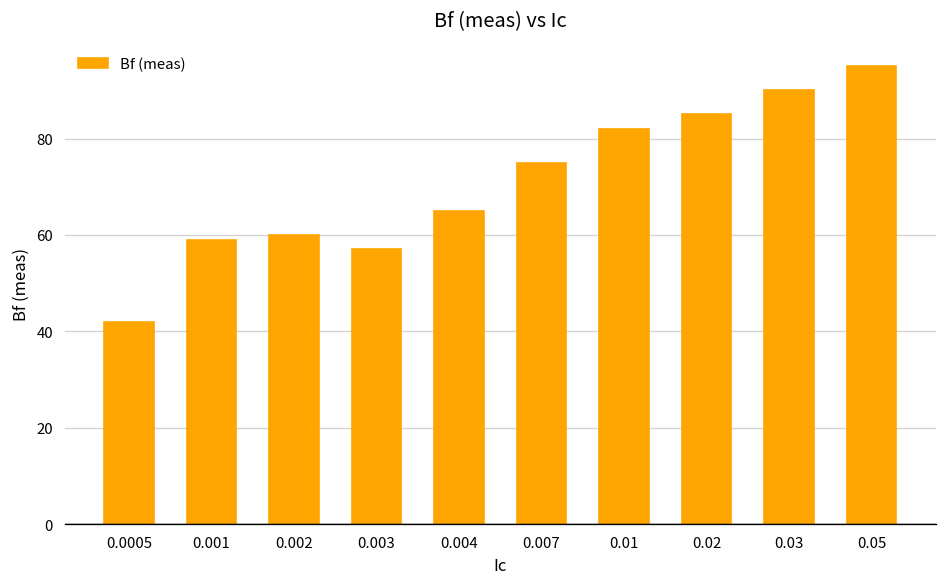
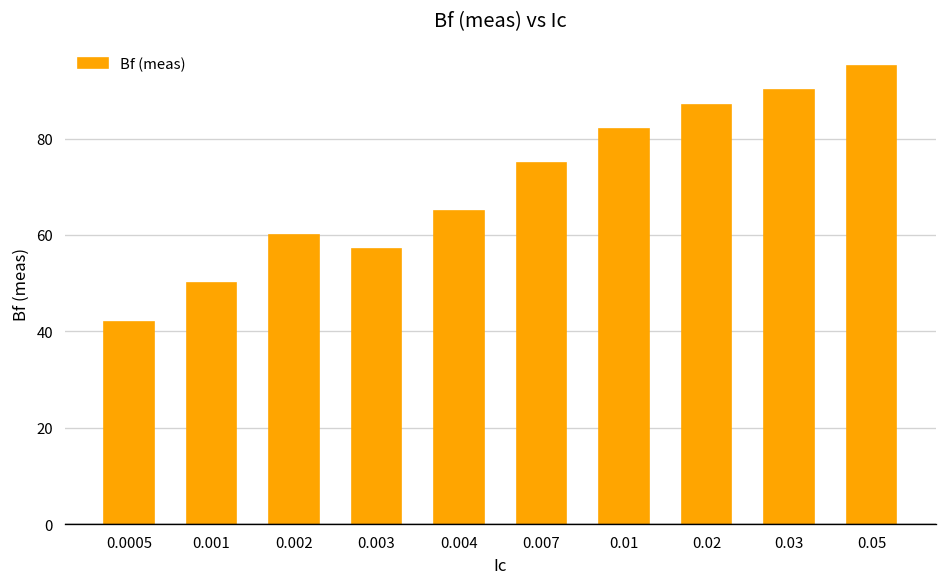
  {
    "0.0005": 42,
-   "0.001": 59,
+   "0.001": 50,
    "0.002": 60,
    "0.003": 57,
    "0.004": 65,
    "0.007": 75,
    "0.01": 82,
-   "0.02": 85,
+   "0.02": 87,
    "0.03": 90,
    "0.05": 95
  }
